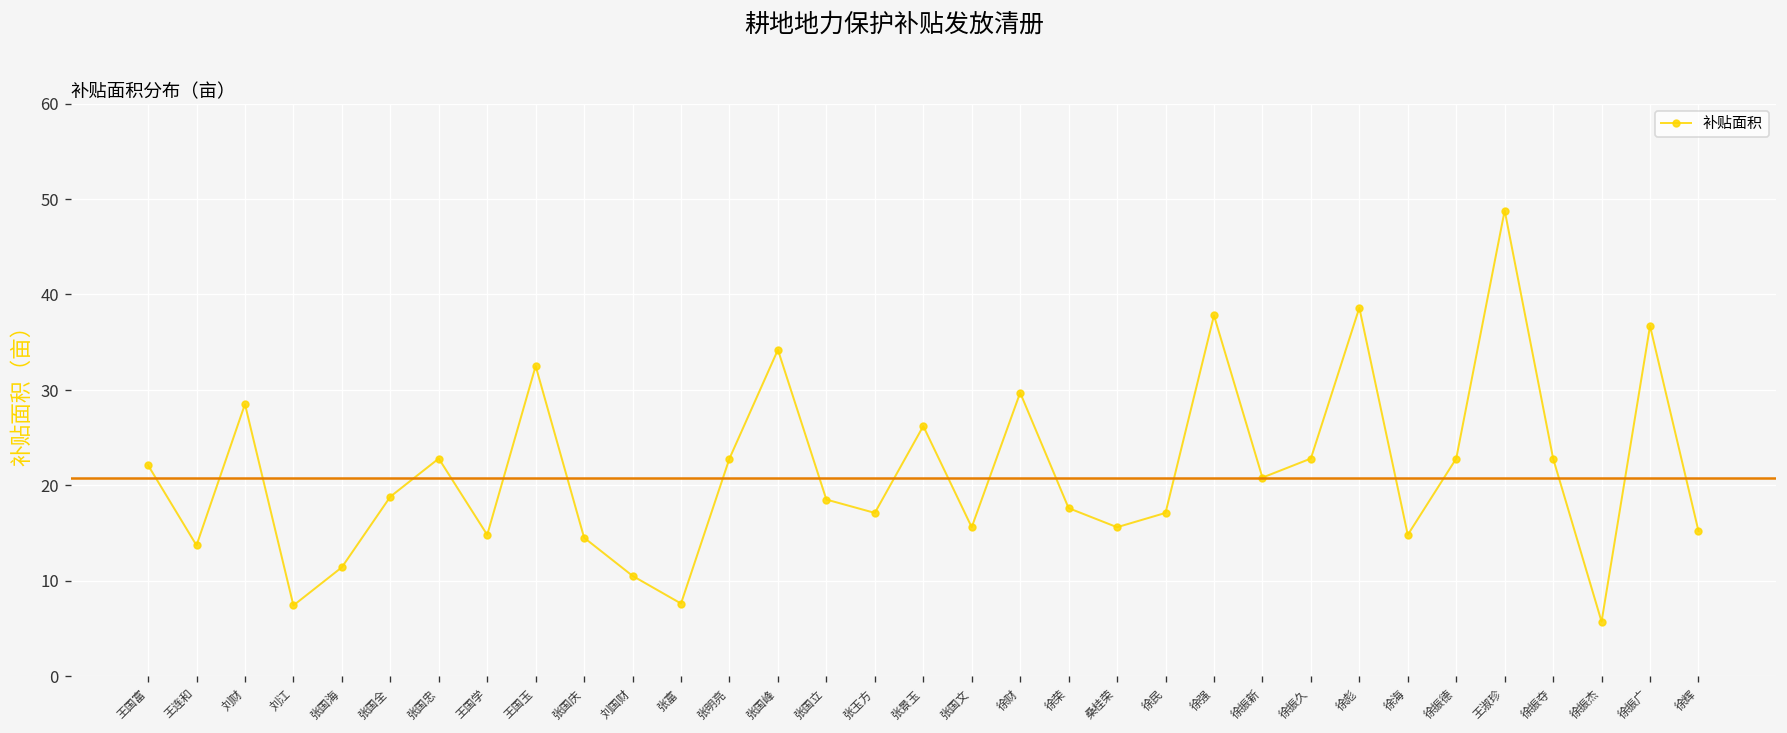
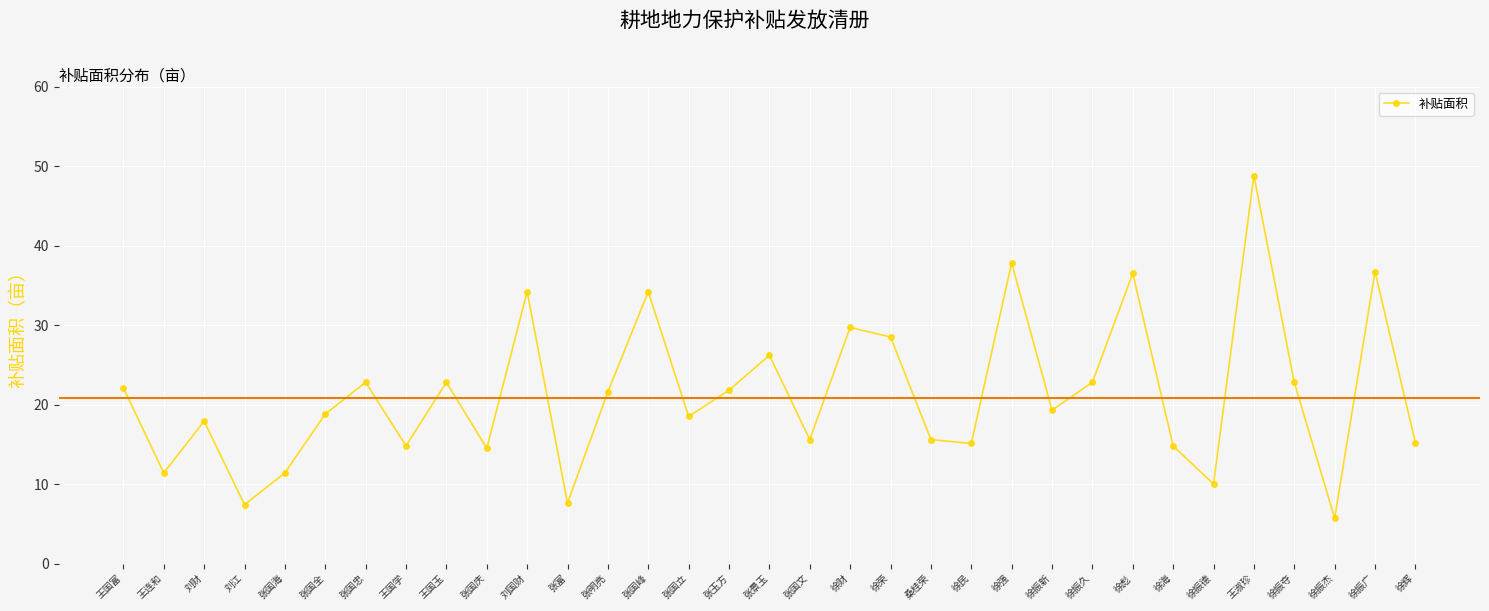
  {
    "王国富": 22,
-   "王连和": 14,
-   "刘财": 29,
+   "王连和": 11,
+   "刘财": 18,
    "刘江": 7,
    "张国海": 11,
    "张国全": 19,
    "张国忠": 23,
    "王国学": 15,
-   "王国玉": 33,
+   "王国玉": 23,
    "张国庆": 15,
-   "刘国财": 11,
+   "刘国财": 34,
    "张富": 8,
-   "张明亮": 23,
+   "张明亮": 22,
    "张国峰": 34,
    "张国立": 19,
-   "张玉方": 17,
+   "张玉方": 22,
    "张景玉": 26,
    "张国文": 16,
    "徐财": 30,
-   "徐荣": 18,
+   "徐荣": 29,
    "桑桂荣": 16,
-   "徐民": 17,
+   "徐民": 15,
    "徐强": 38,
-   "徐振新": 21,
+   "徐振新": 19,
    "徐振久": 23,
-   "徐彪": 39,
+   "徐彪": 37,
    "徐海": 15,
-   "徐振德": 23,
+   "徐振德": 10,
    "王淑珍": 49,
    "徐振夺": 23,
    "徐振杰": 6,
    "徐振广": 37,
    "徐辉": 15
  }
